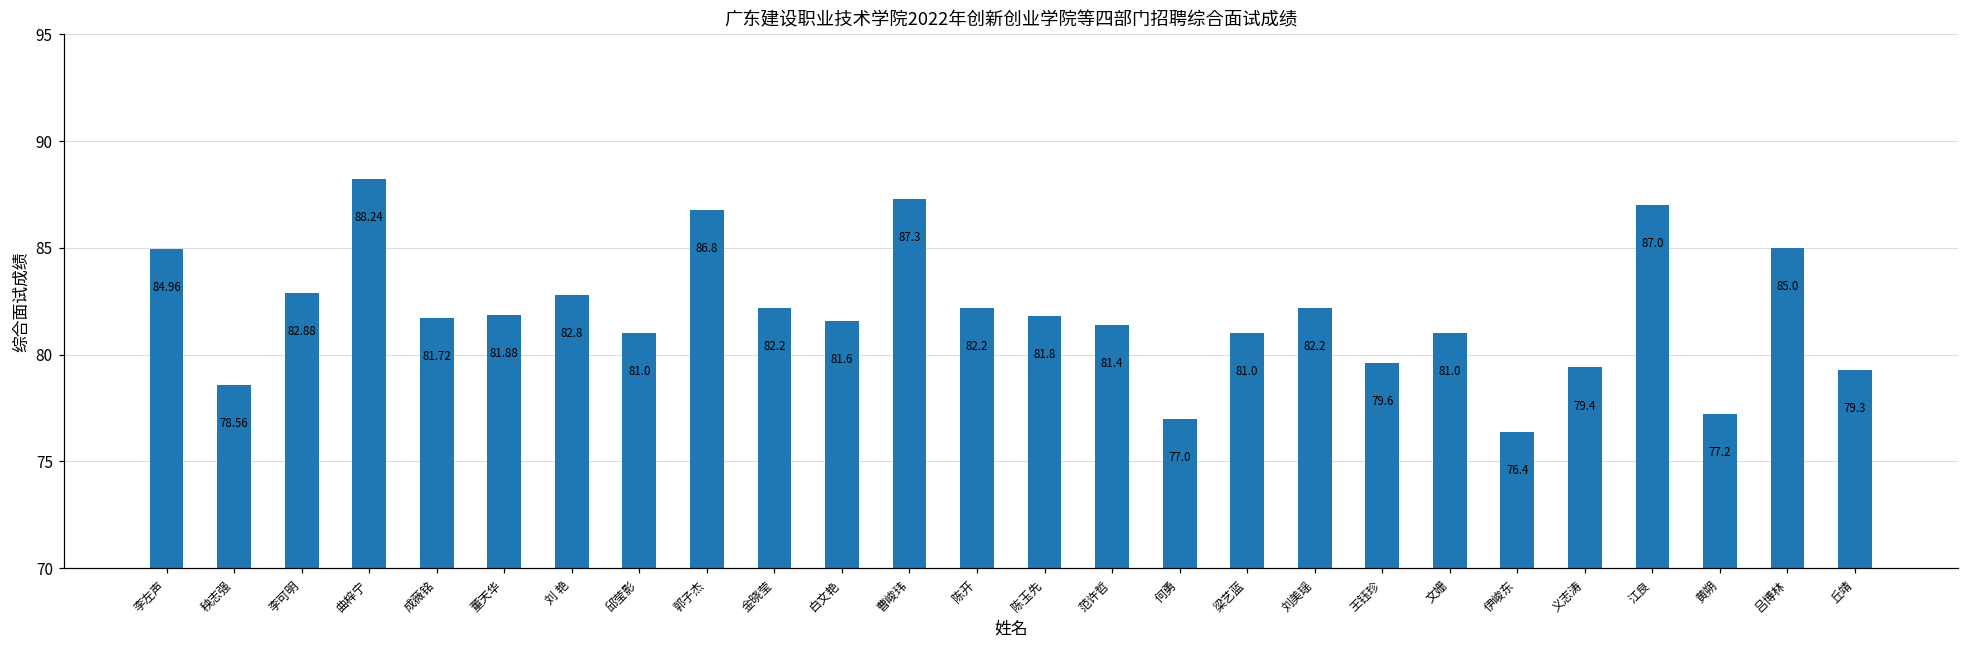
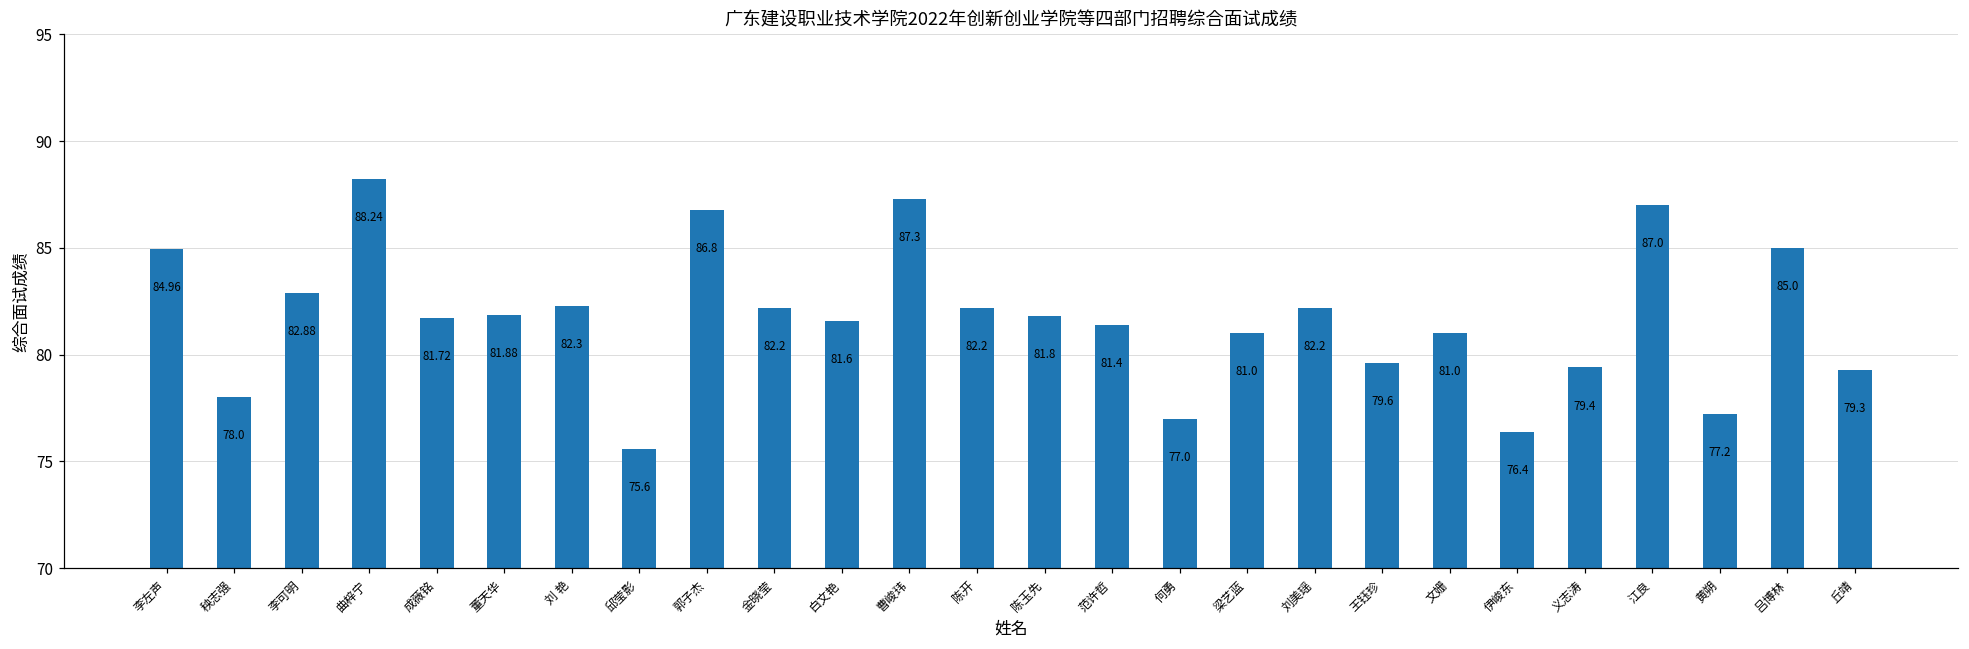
  {
    "李左声": 84.96,
-   "秧志强": 78.56,
+   "秧志强": 78.0,
    "李可明": 82.88,
    "曲梓宁": 88.24,
    "成薇铭": 81.72,
    "董天华": 81.88,
-   "刘 艳": 82.8,
-   "邱莹影": 81.0,
+   "刘 艳": 82.3,
+   "邱莹影": 75.6,
    "郭子杰": 86.8,
    "金晓莹": 82.2,
    "白文艳": 81.6,
    "曹峻玮": 87.3,
    "陈开": 82.2,
    "陈玉先": 81.8,
    "范许哲": 81.4,
    "何勇": 77.0,
    "梁艺蓝": 81.0,
    "刘美瑶": 82.2,
    "王钰珍": 79.6,
    "文姗": 81.0,
    "伊峻东": 76.4,
    "义志涛": 79.4,
    "江良": 87.0,
    "黄朔": 77.2,
    "吕博林": 85.0,
    "丘靖": 79.3
  }
